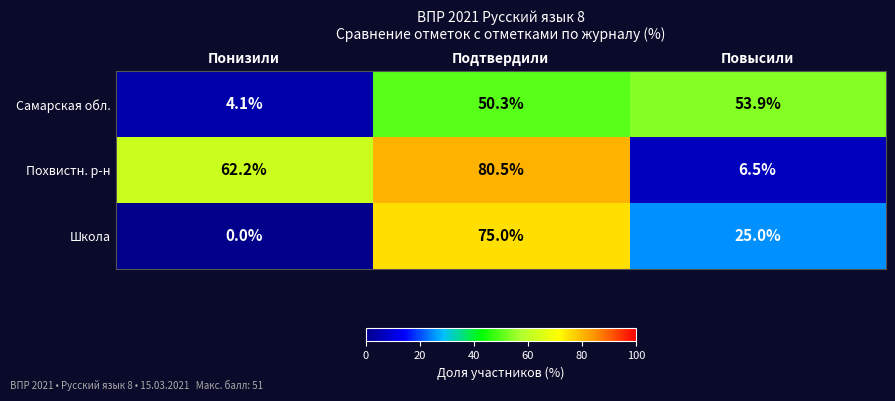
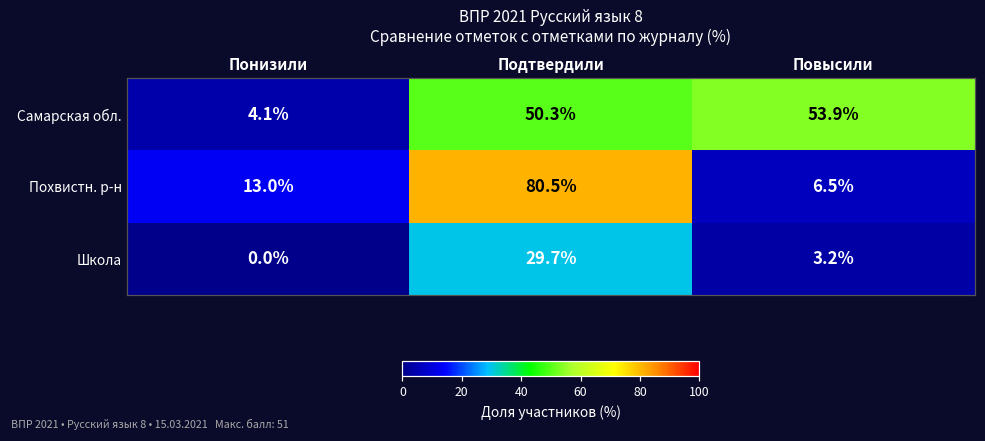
  {
    "Самарская обл.": {
      "Понизили": "4.1%",
      "Подтвердили": "50.3%",
      "Повысили": "53.9%"
    },
    "Похвистн. р-н": {
-     "Понизили": "62.2%",
+     "Понизили": "13.0%",
      "Подтвердили": "80.5%",
      "Повысили": "6.5%"
    },
    "Школа": {
      "Понизили": "0.0%",
-     "Подтвердили": "75.0%",
-     "Повысили": "25.0%"
+     "Подтвердили": "29.7%",
+     "Повысили": "3.2%"
    }
  }
